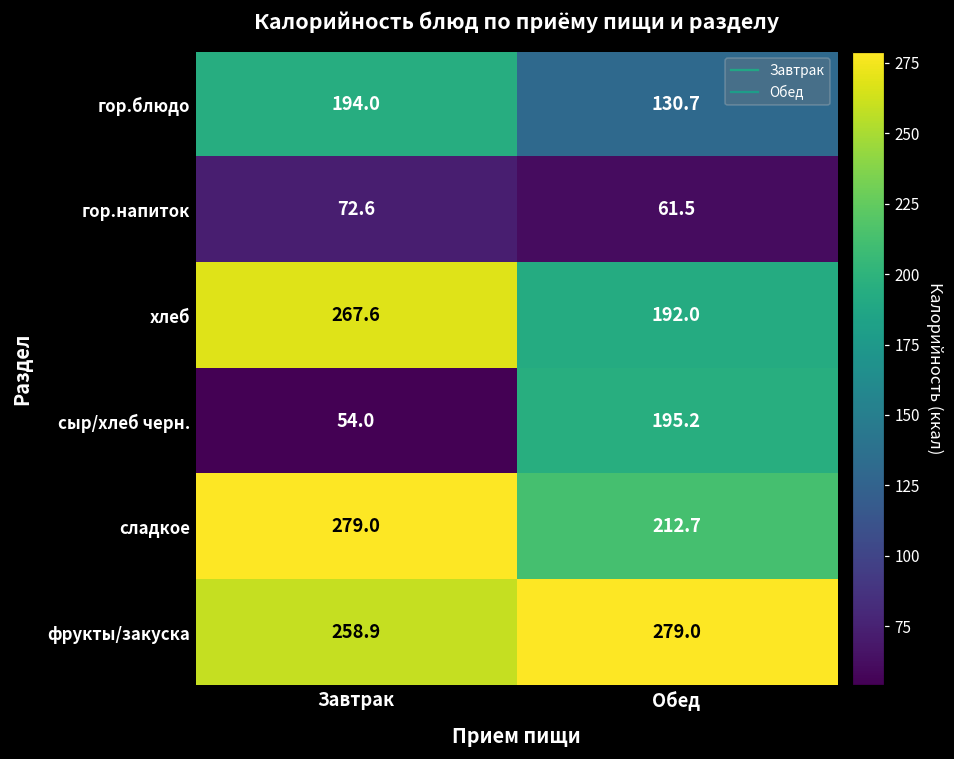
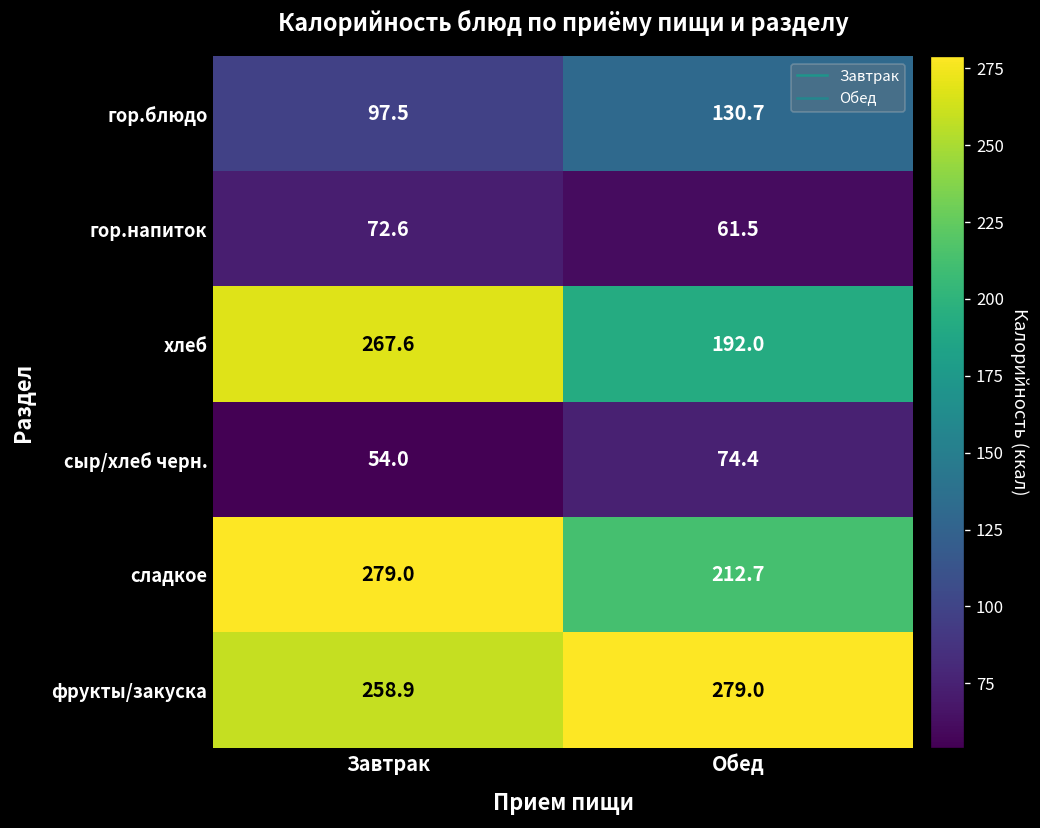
  {
    "гор.блюдо": {
-     "Завтрак": 194.0,
+     "Завтрак": 97.5,
      "Обед": 130.7
    },
    "гор.напиток": {
      "Завтрак": 72.6,
      "Обед": 61.5
    },
    "хлеб": {
      "Завтрак": 267.6,
      "Обед": 192.0
    },
    "сыр/хлеб черн.": {
      "Завтрак": 54.0,
-     "Обед": 195.2
+     "Обед": 74.4
    },
    "сладкое": {
      "Завтрак": 279.0,
      "Обед": 212.7
    },
    "фрукты/закуска": {
      "Завтрак": 258.9,
      "Обед": 279.0
    }
  }
